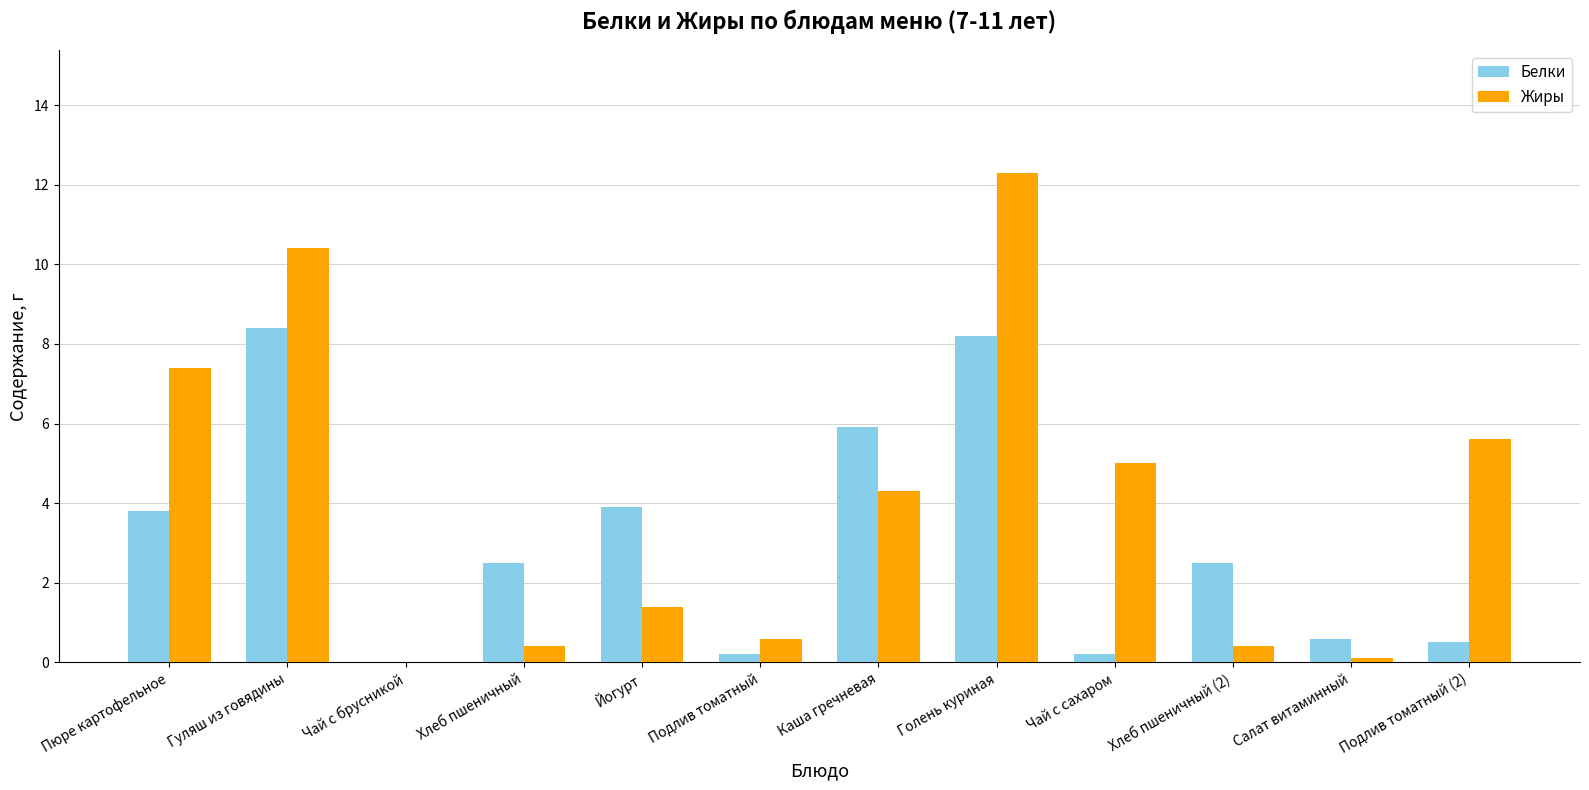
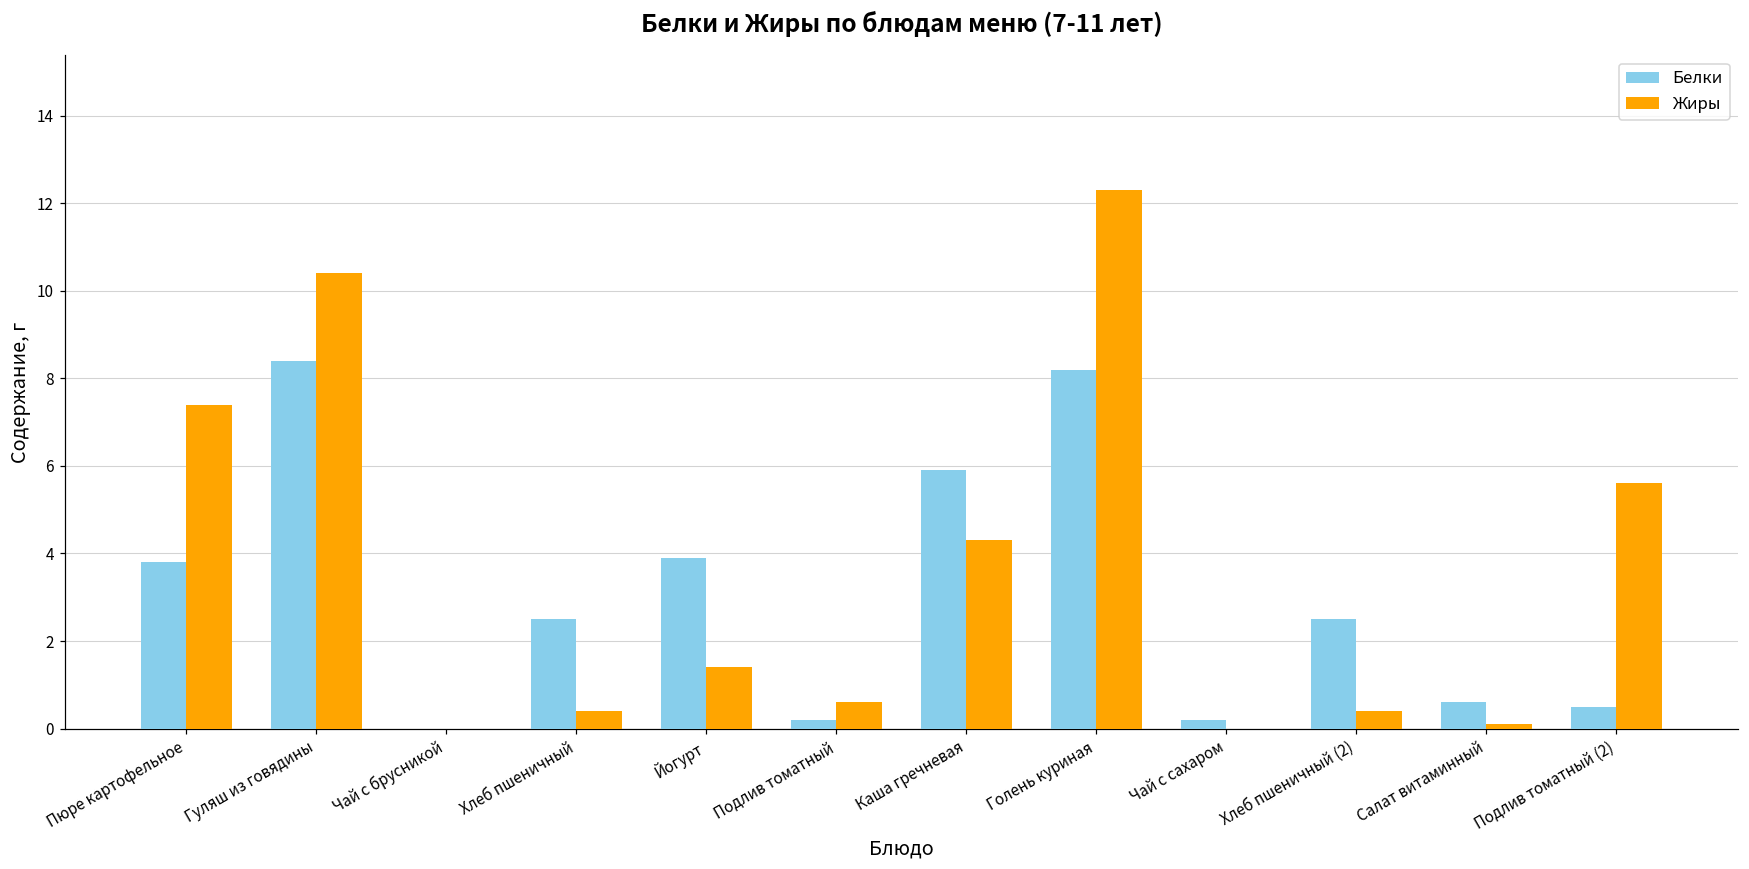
  {
    "Белки": {
      "Пюре картофельное": 3.8,
      "Гуляш из говядины": 8.4,
      "Чай с брусникой": 0,
      "Хлеб пшеничный": 2.5,
      "Йогурт": 3.9,
      "Подлив томатный": 0.2,
      "Каша гречневая": 5.9,
      "Голень куриная": 8.2,
      "Чай с сахаром": 0.2,
      "Хлеб пшеничный (2)": 2.5,
      "Салат витаминный": 0.6,
      "Подлив томатный (2)": 0.5
    },
    "Жиры": {
      "Пюре картофельное": 7.4,
      "Гуляш из говядины": 10.4,
      "Чай с брусникой": 0,
      "Хлеб пшеничный": 0.4,
      "Йогурт": 1.4,
      "Подлив томатный": 0.6,
      "Каша гречневая": 4.3,
      "Голень куриная": 12.3,
-     "Чай с сахаром": 5,
+     "Чай с сахаром": 0,
      "Хлеб пшеничный (2)": 0.4,
      "Салат витаминный": 0.1,
      "Подлив томатный (2)": 5.6
    }
  }
